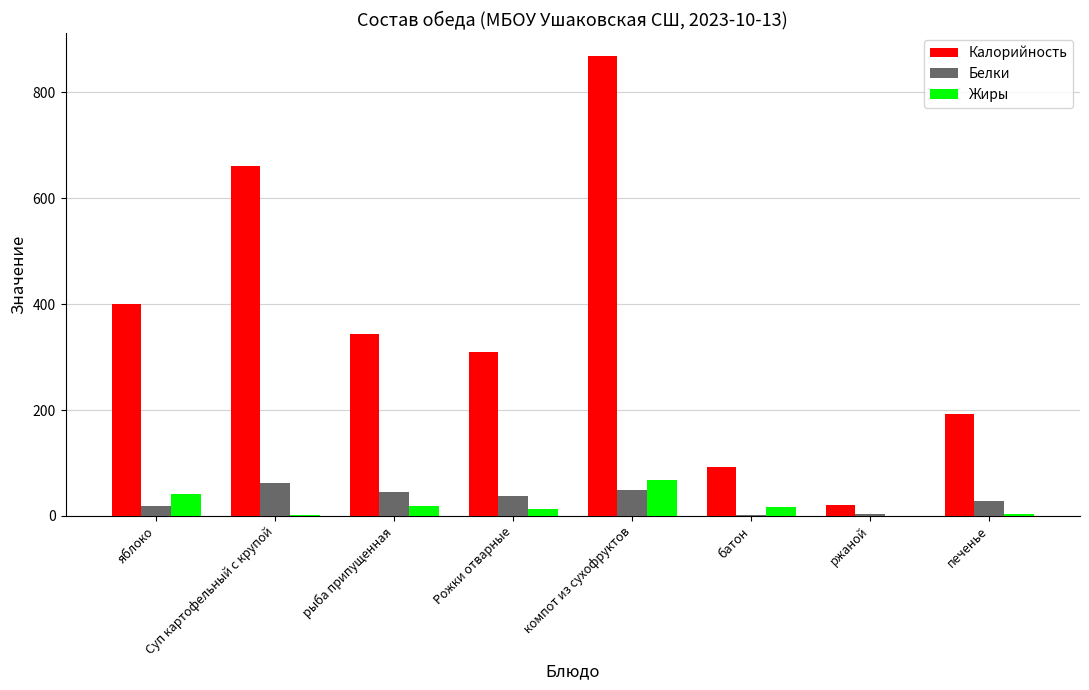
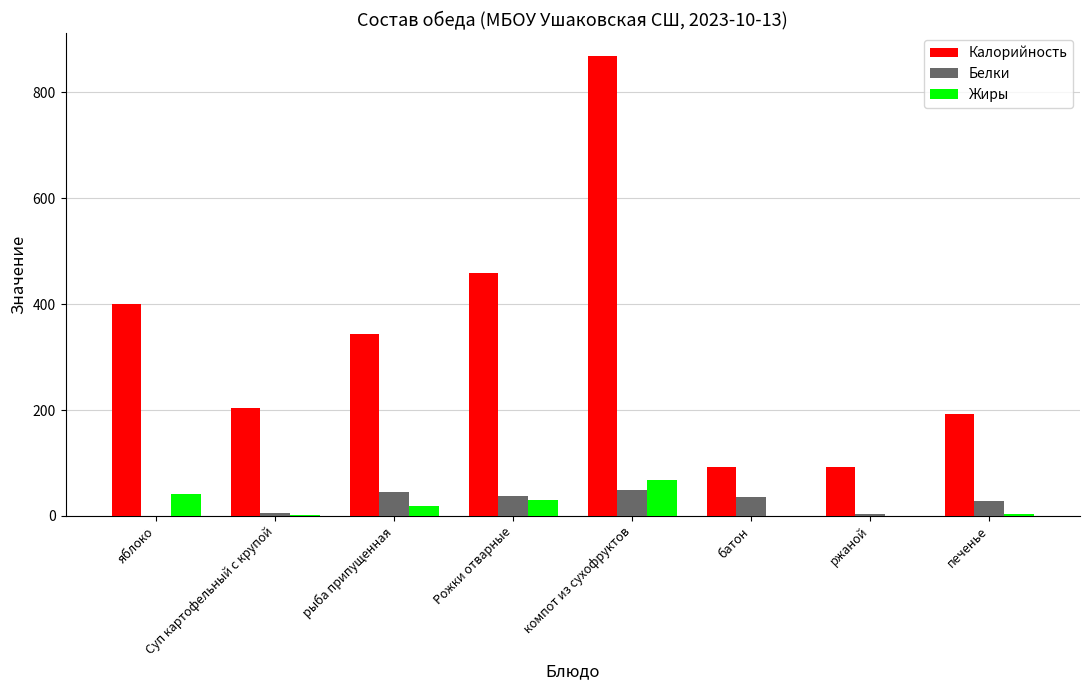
  {
    "Калорийность": {
      "яблоко": 400,
-     "Суп картофельный с крупой": 660,
+     "Суп картофельный с крупой": 200,
      "рыба припущенная": 340,
-     "Рожки отварные": 310,
+     "Рожки отварные": 460,
      "компот из сухофруктов": 870,
      "батон": 90,
-     "ржаной": 20,
+     "ржаной": 90,
      "печенье": 190
    },
    "Белки": {
-     "яблоко": 20,
-     "Суп картофельный с крупой": 60,
+     "яблоко": 0,
+     "Суп картофельный с крупой": 10,
      "рыба припущенная": 50,
      "Рожки отварные": 40,
      "компот из сухофруктов": 50,
-     "батон": 0,
+     "батон": 40,
      "печенье": 30
    },
    "Жиры": {
      "яблоко": 40,
      "рыба припущенная": 20,
-     "Рожки отварные": 10,
+     "Рожки отварные": 30,
      "компот из сухофруктов": 70,
-     "батон": 20,
+     "батон": 0,
      "ржаной": 0
    }
  }
